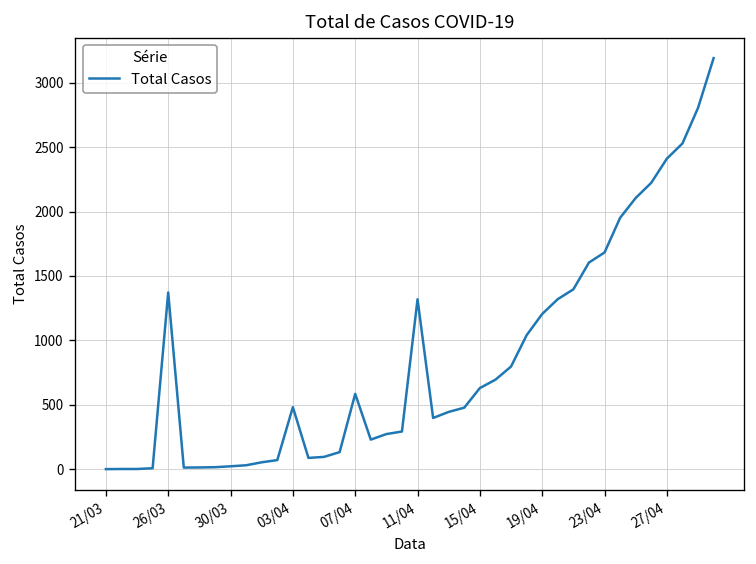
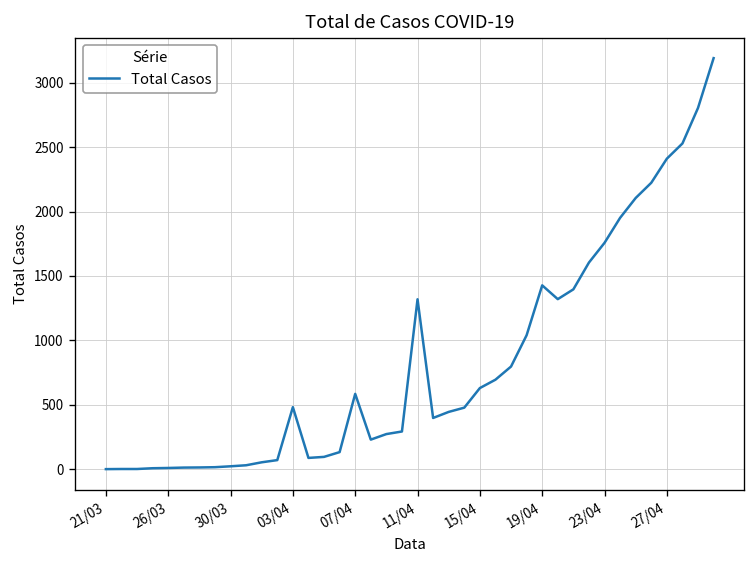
  {
    "21/03": 0,
-   "26/03": 1370,
+   "26/03": 10,
    "30/03": 20,
    "03/04": 480,
    "07/04": 590,
    "11/04": 1320,
    "15/04": 630,
-   "19/04": 1210,
-   "23/04": 1680,
+   "19/04": 1430,
+   "23/04": 1760,
    "27/04": 2410
  }
